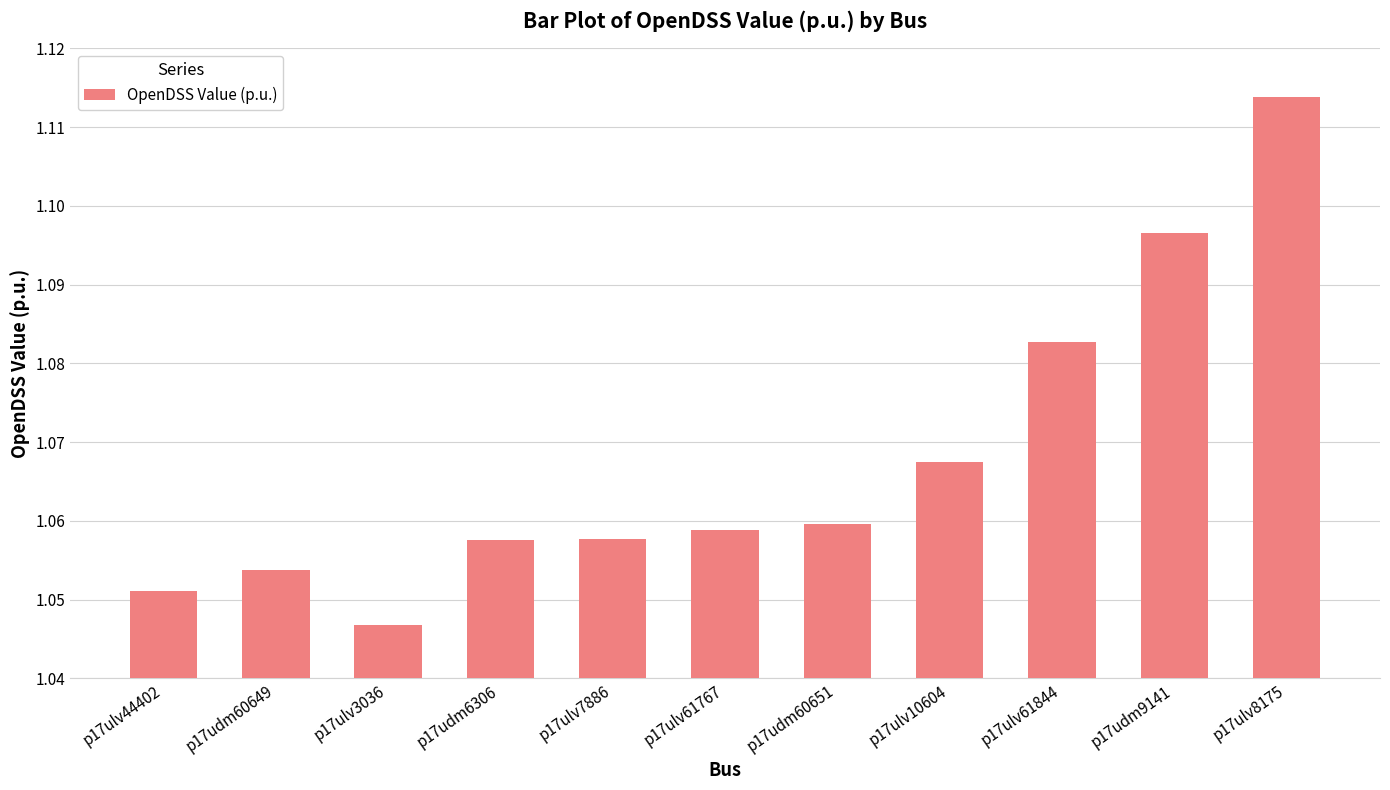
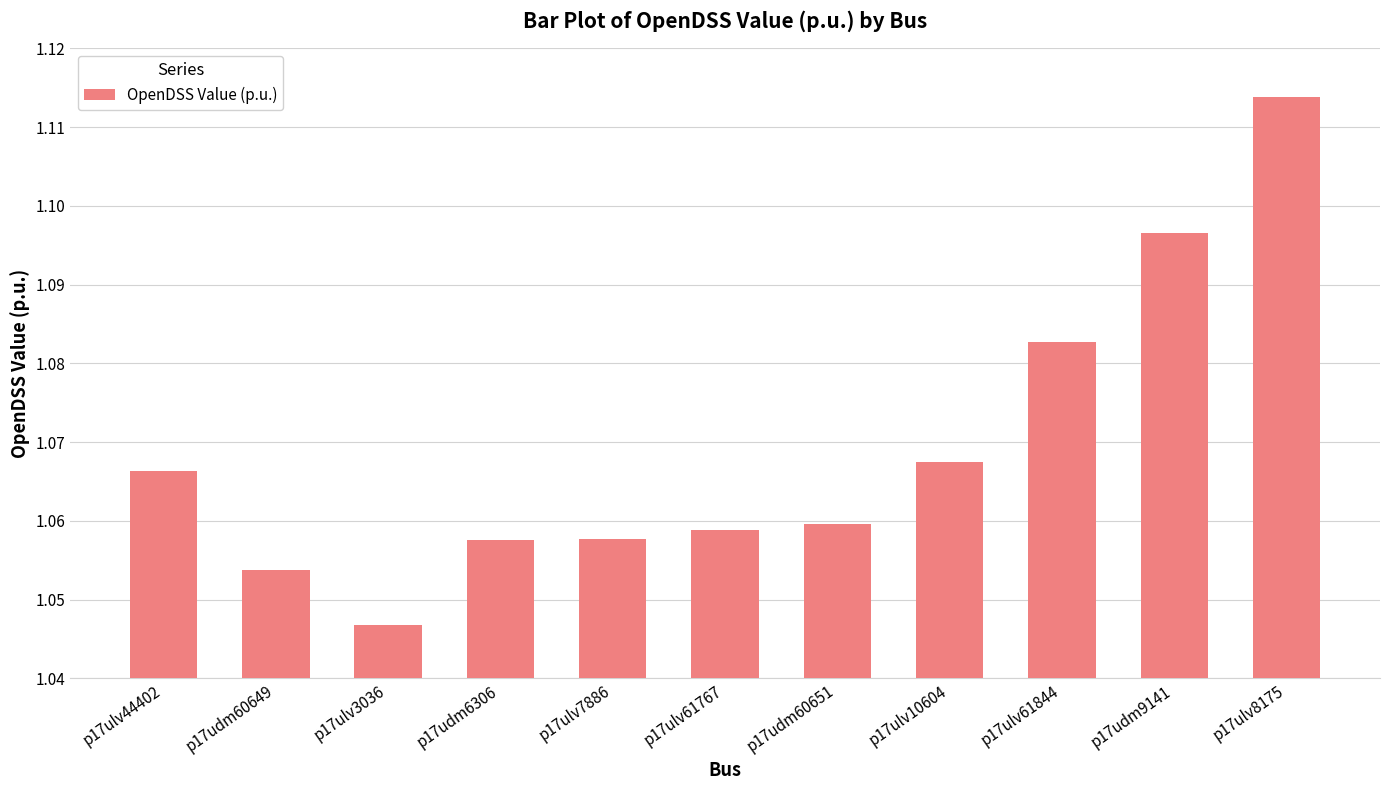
  {
-   "p17ulv44402": 1.051,
+   "p17ulv44402": 1.066,
    "p17udm60649": 1.054,
    "p17ulv3036": 1.047,
    "p17udm6306": 1.058,
    "p17ulv7886": 1.058,
    "p17ulv61767": 1.059,
    "p17udm60651": 1.060,
    "p17ulv10604": 1.067,
    "p17ulv61844": 1.083,
    "p17udm9141": 1.097,
    "p17ulv8175": 1.114
  }
